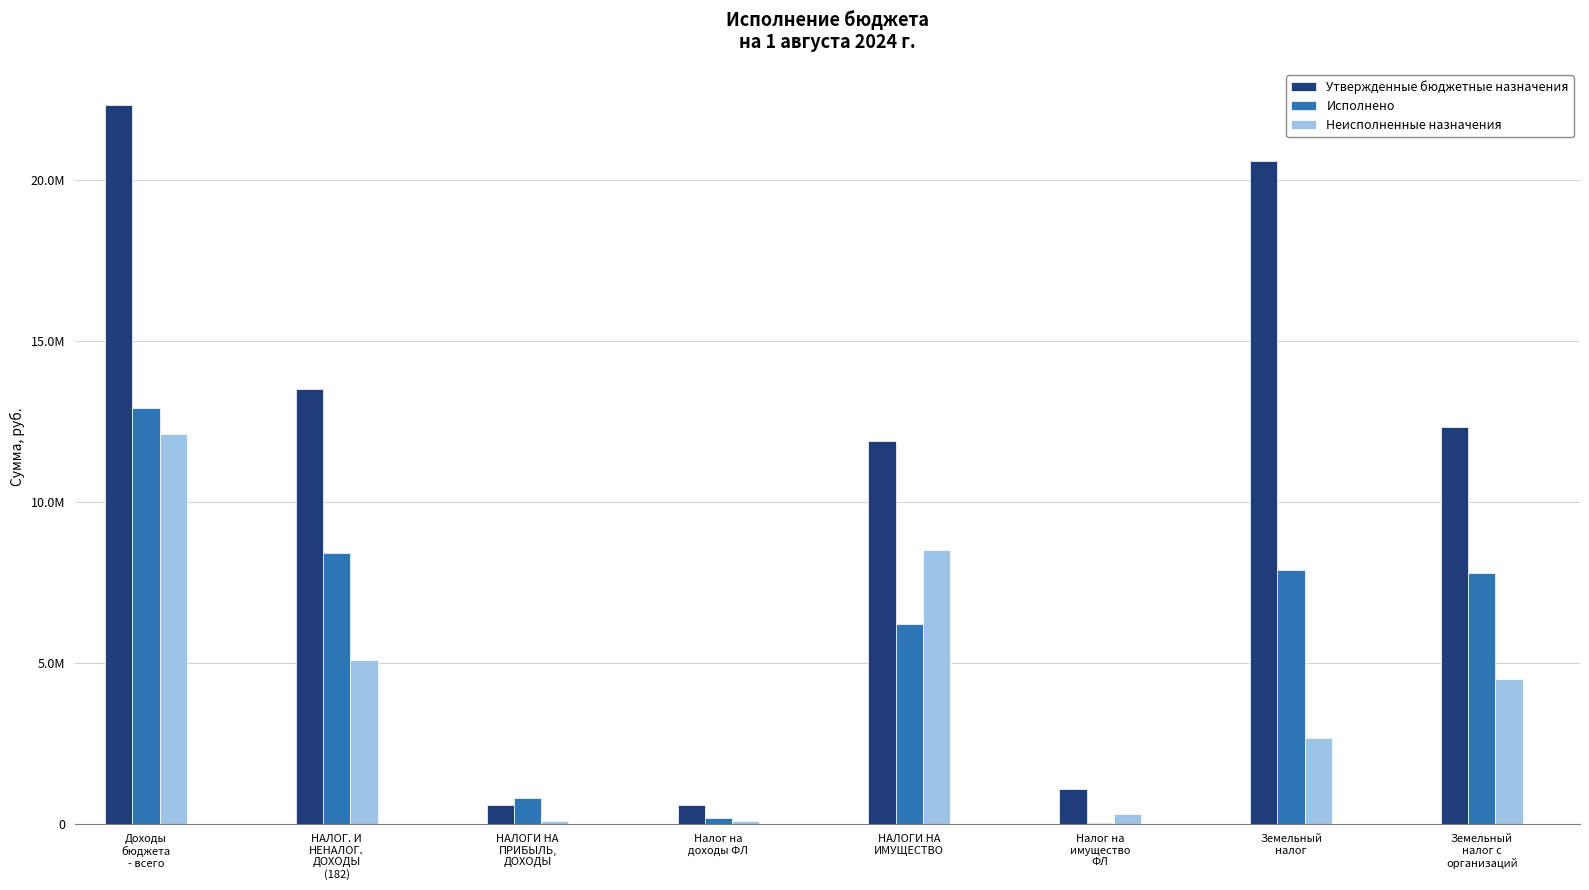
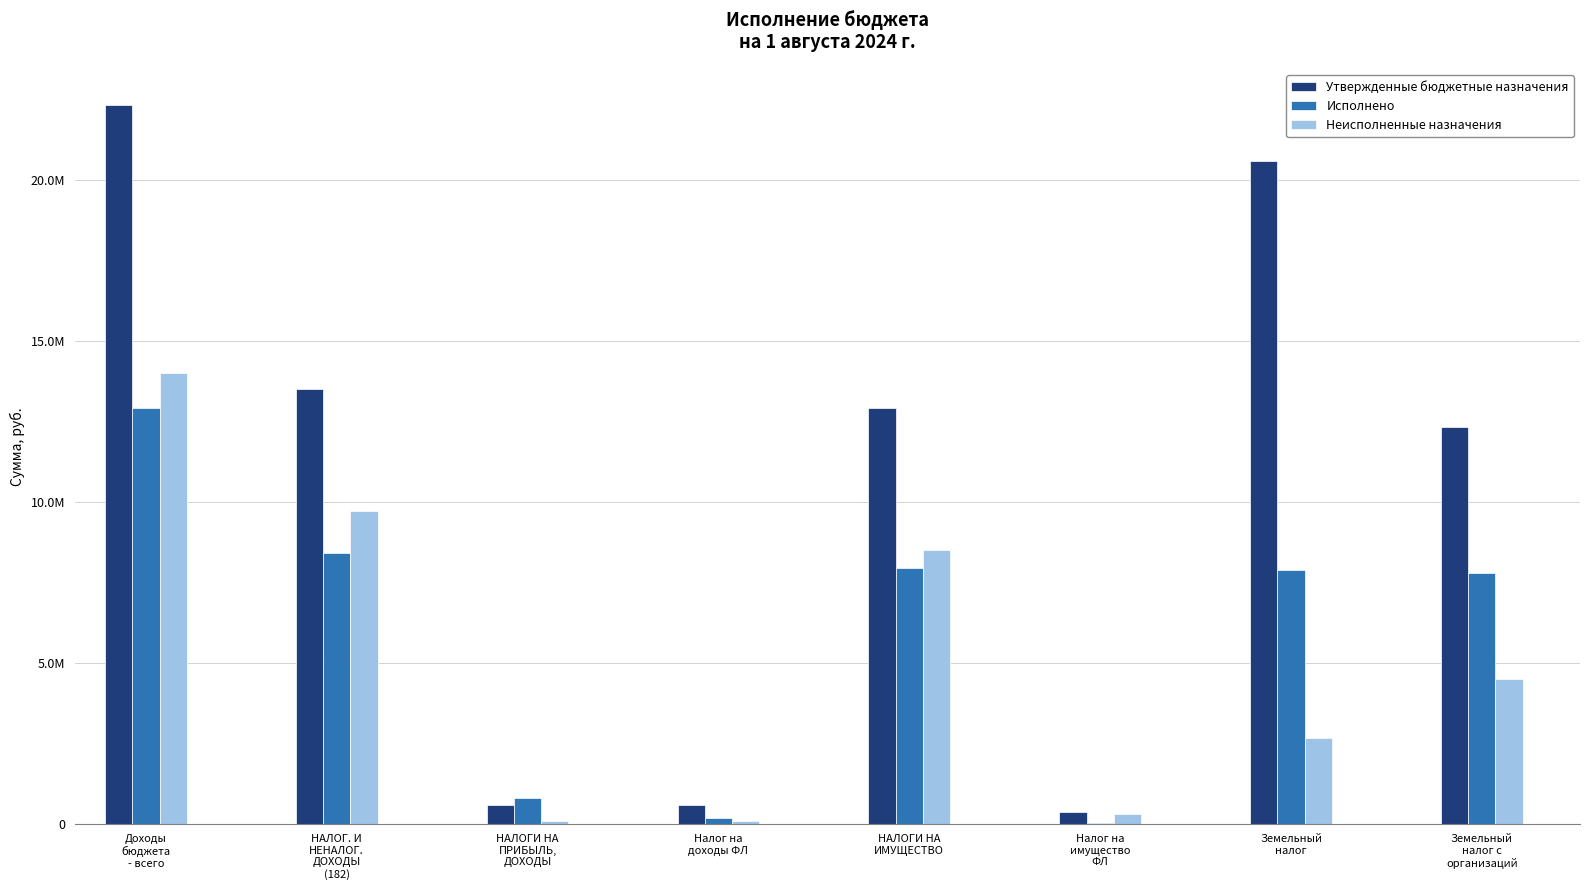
  {
    "Утвержденные бюджетные назначения": {
      "Доходы бюджета - всего": "22.3М",
      "НАЛОГ. И НЕНАЛОГ. ДОХОДЫ (182)": "13.5М",
      "НАЛОГИ НА ПРИБЫЛЬ, ДОХОДЫ": "0.6М",
      "Налог на доходы ФЛ": "0.6М",
-     "НАЛОГИ НА ИМУЩЕСТВО": "11.9М",
-     "Налог на имущество ФЛ": "1.1М",
+     "НАЛОГИ НА ИМУЩЕСТВО": "12.9М",
+     "Налог на имущество ФЛ": "0.4М",
      "Земельный налог": "20.6М",
      "Земельный налог с организаций": "12.3М"
    },
    "Исполнено": {
      "Доходы бюджета - всего": "12.9М",
      "НАЛОГ. И НЕНАЛОГ. ДОХОДЫ (182)": "8.4М",
      "НАЛОГИ НА ПРИБЫЛЬ, ДОХОДЫ": "0.8М",
      "Налог на доходы ФЛ": "0.2М",
-     "НАЛОГИ НА ИМУЩЕСТВО": "6.2М",
+     "НАЛОГИ НА ИМУЩЕСТВО": "7.9М",
      "Земельный налог": "7.9М",
      "Земельный налог с организаций": "7.8М"
    },
    "Неисполненные назначения": {
-     "Доходы бюджета - всего": "12.1М",
-     "НАЛОГ. И НЕНАЛОГ. ДОХОДЫ (182)": "5.1М",
+     "Доходы бюджета - всего": "14.0М",
+     "НАЛОГ. И НЕНАЛОГ. ДОХОДЫ (182)": "9.7М",
      "НАЛОГИ НА ПРИБЫЛЬ, ДОХОДЫ": "0.1М",
      "Налог на доходы ФЛ": "0.1М",
      "НАЛОГИ НА ИМУЩЕСТВО": "8.5М",
      "Налог на имущество ФЛ": "0.3М",
      "Земельный налог": "2.7М",
      "Земельный налог с организаций": "4.5М"
    }
  }
